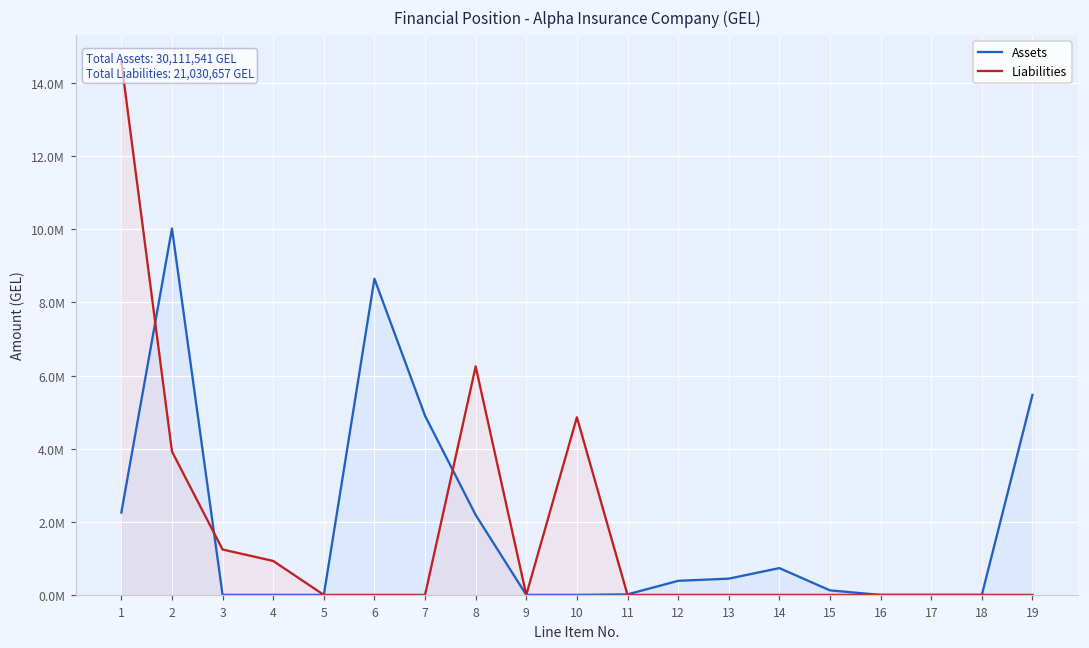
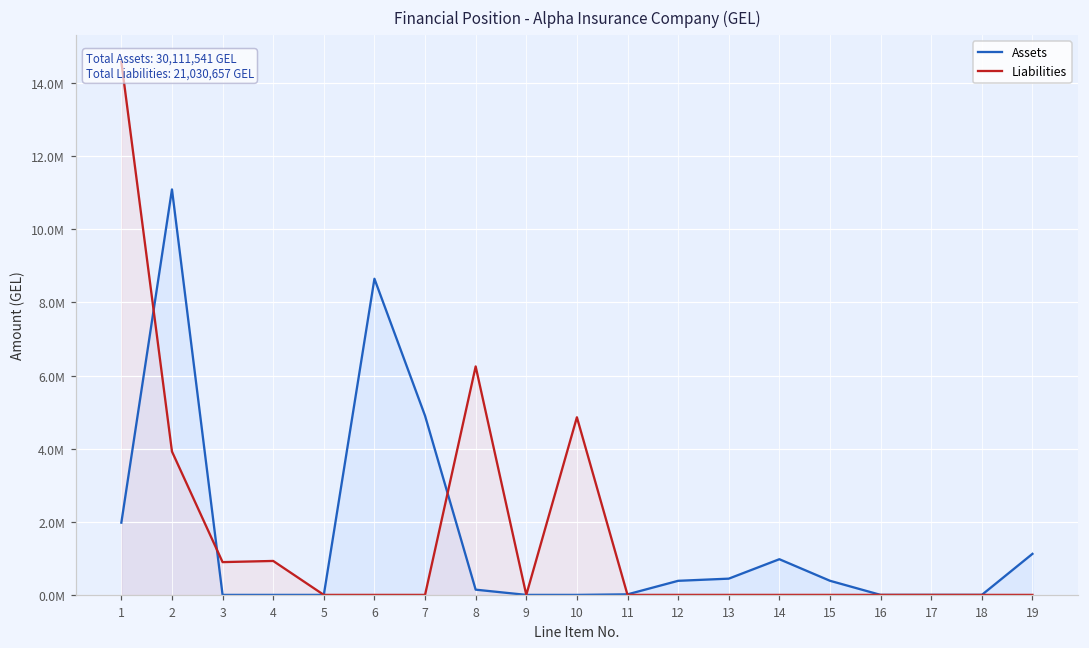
  {
    "Assets": {
-     "1": 2300000,
-     "2": 10000000,
+     "1": 2000000,
+     "2": 11100000,
      "3": 0,
      "4": 0,
      "6": 8600000,
      "7": 4900000,
-     "8": 2200000,
+     "8": 100000,
      "10": 0,
      "12": 400000,
      "13": 400000,
-     "14": 700000,
-     "15": 100000,
-     "19": 5500000
+     "14": 1000000,
+     "15": 400000,
+     "19": 1100000
    },
    "Liabilities": {
      "2": 3900000,
-     "3": 1200000,
+     "3": 900000,
      "4": 900000,
      "6": 0,
      "7": 0,
      "8": 6200000,
      "10": 4900000,
      "12": 0,
      "13": 0,
      "14": 0,
      "15": 0,
      "19": 0
    }
  }
